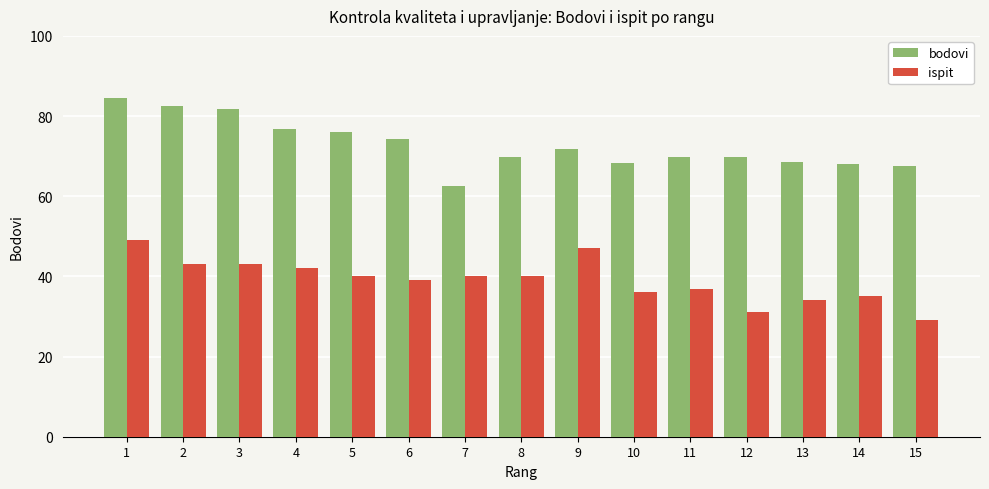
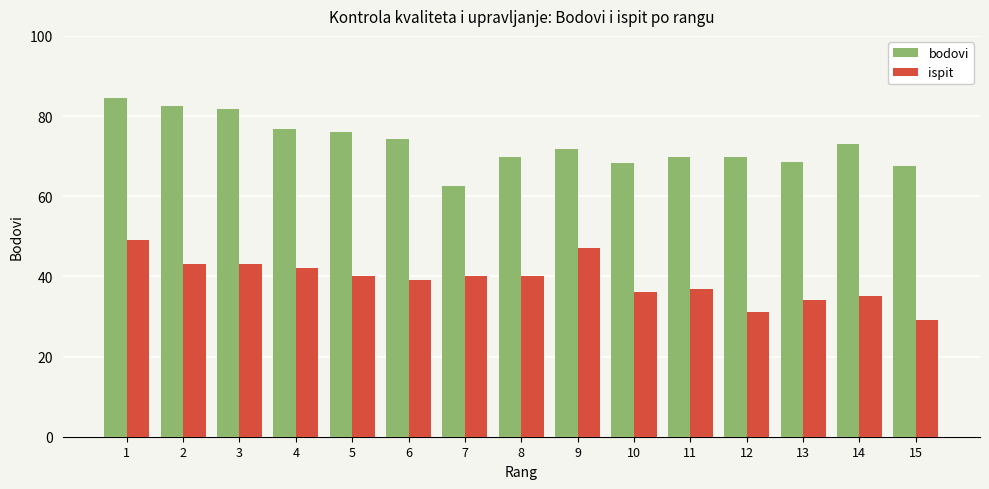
  {
    "bodovi": {
      "1": 84,
      "2": 83,
      "3": 82,
      "4": 77,
      "5": 76,
      "6": 74,
      "7": 62,
      "8": 70,
      "9": 72,
      "10": 68,
      "11": 70,
      "12": 70,
      "13": 69,
-     "14": 68,
+     "14": 73,
      "15": 68
    },
    "ispit": {
      "1": 49,
      "2": 43,
      "3": 43,
      "4": 42,
      "5": 40,
      "6": 39,
      "7": 40,
      "8": 40,
      "9": 47,
      "10": 36,
      "11": 37,
      "12": 31,
      "13": 34,
      "14": 35,
      "15": 29
    }
  }
